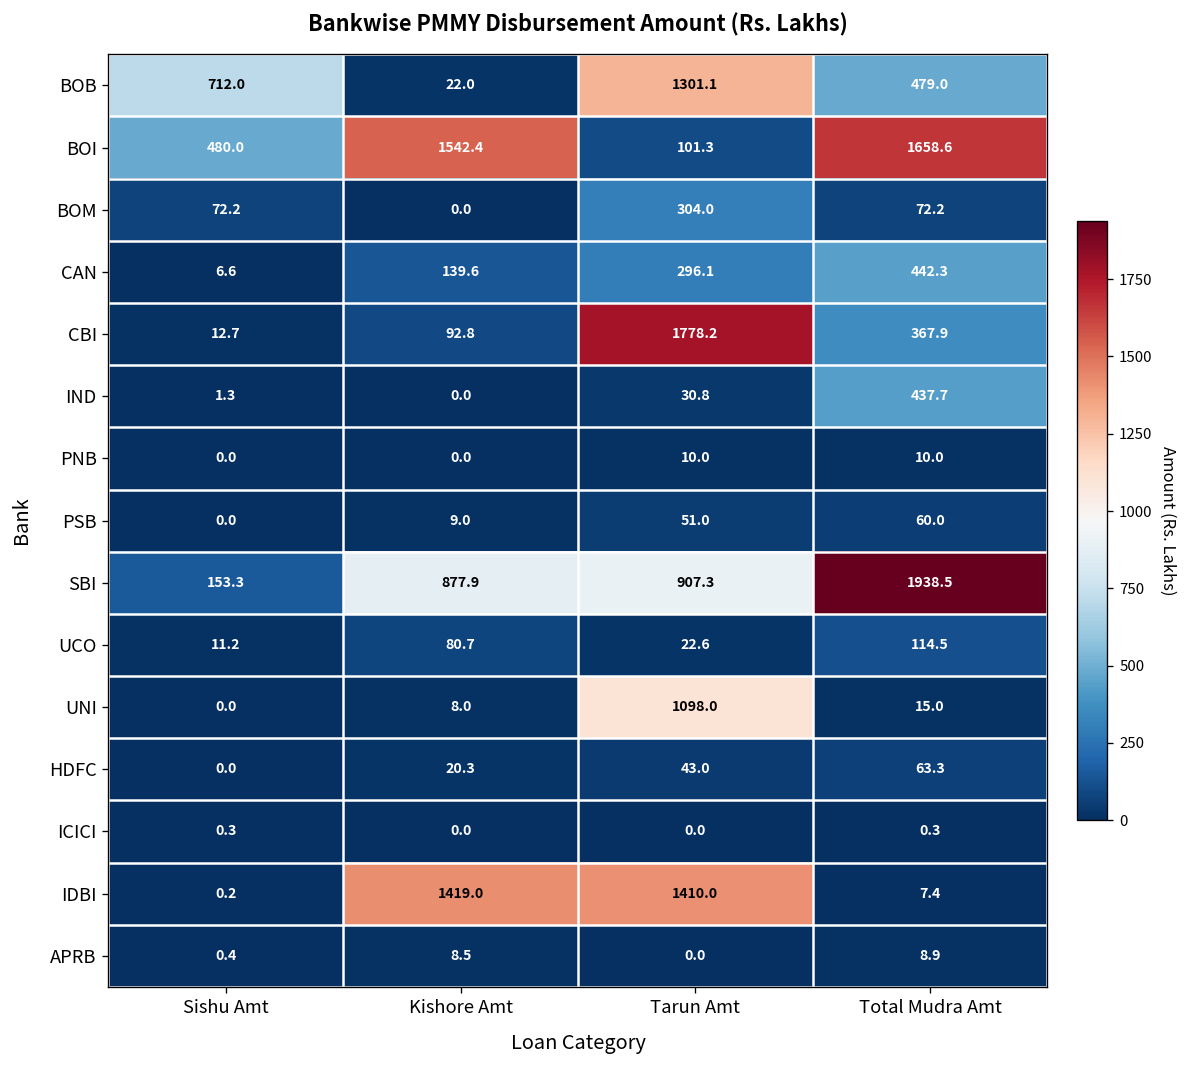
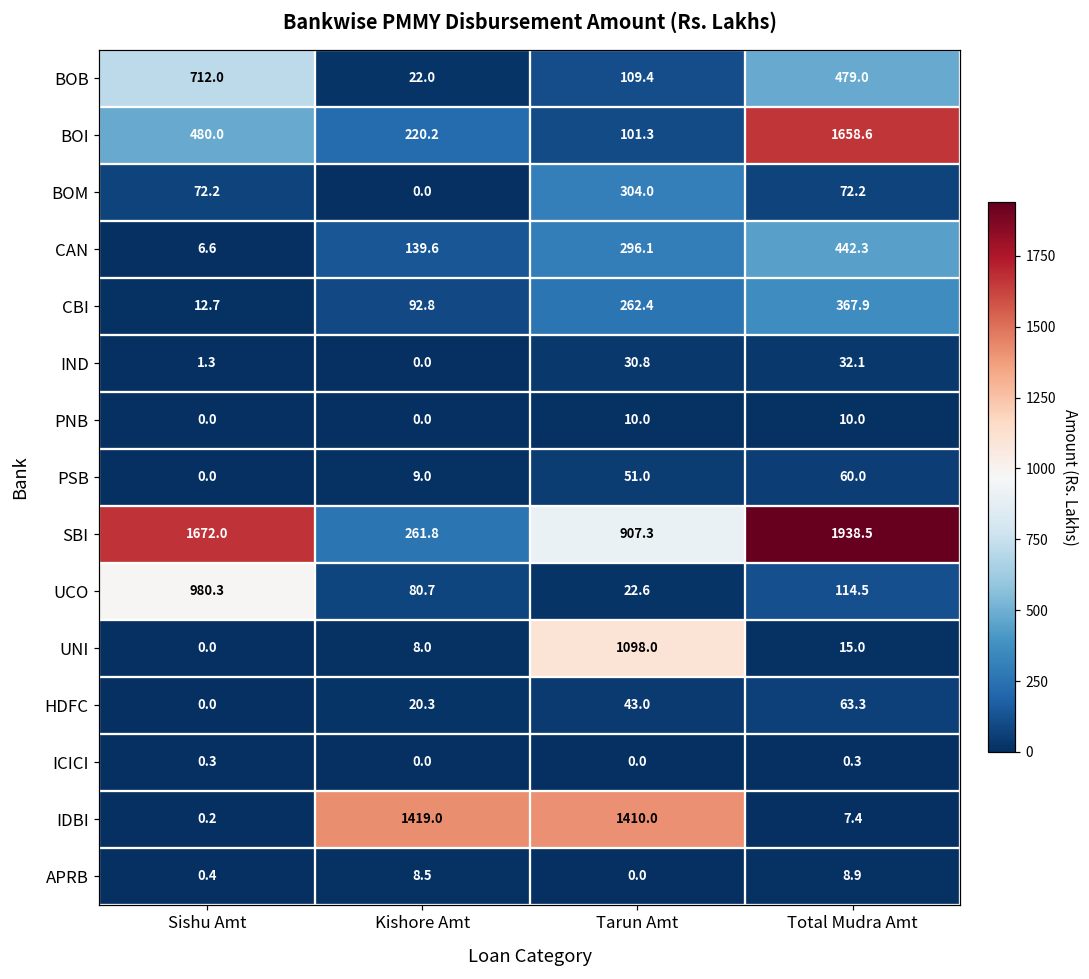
  {
    "BOB": {
      "Sishu Amt": 712.0,
      "Kishore Amt": 22.0,
-     "Tarun Amt": 1301.1,
+     "Tarun Amt": 109.4,
      "Total Mudra Amt": 479.0
    },
    "BOI": {
      "Sishu Amt": 480.0,
-     "Kishore Amt": 1542.4,
+     "Kishore Amt": 220.2,
      "Tarun Amt": 101.3,
      "Total Mudra Amt": 1658.6
    },
    "BOM": {
      "Sishu Amt": 72.2,
      "Kishore Amt": 0.0,
      "Tarun Amt": 304.0,
      "Total Mudra Amt": 72.2
    },
    "CAN": {
      "Sishu Amt": 6.6,
      "Kishore Amt": 139.6,
      "Tarun Amt": 296.1,
      "Total Mudra Amt": 442.3
    },
    "CBI": {
      "Sishu Amt": 12.7,
      "Kishore Amt": 92.8,
-     "Tarun Amt": 1778.2,
+     "Tarun Amt": 262.4,
      "Total Mudra Amt": 367.9
    },
    "IND": {
      "Sishu Amt": 1.3,
      "Kishore Amt": 0.0,
      "Tarun Amt": 30.8,
-     "Total Mudra Amt": 437.7
+     "Total Mudra Amt": 32.1
    },
    "PNB": {
      "Sishu Amt": 0.0,
      "Kishore Amt": 0.0,
      "Tarun Amt": 10.0,
      "Total Mudra Amt": 10.0
    },
    "PSB": {
      "Sishu Amt": 0.0,
      "Kishore Amt": 9.0,
      "Tarun Amt": 51.0,
      "Total Mudra Amt": 60.0
    },
    "SBI": {
-     "Sishu Amt": 153.3,
-     "Kishore Amt": 877.9,
+     "Sishu Amt": 1672.0,
+     "Kishore Amt": 261.8,
      "Tarun Amt": 907.3,
      "Total Mudra Amt": 1938.5
    },
    "UCO": {
-     "Sishu Amt": 11.2,
+     "Sishu Amt": 980.3,
      "Kishore Amt": 80.7,
      "Tarun Amt": 22.6,
      "Total Mudra Amt": 114.5
    },
    "UNI": {
      "Sishu Amt": 0.0,
      "Kishore Amt": 8.0,
      "Tarun Amt": 1098.0,
      "Total Mudra Amt": 15.0
    },
    "HDFC": {
      "Sishu Amt": 0.0,
      "Kishore Amt": 20.3,
      "Tarun Amt": 43.0,
      "Total Mudra Amt": 63.3
    },
    "ICICI": {
      "Sishu Amt": 0.3,
      "Kishore Amt": 0.0,
      "Tarun Amt": 0.0,
      "Total Mudra Amt": 0.3
    },
    "IDBI": {
      "Sishu Amt": 0.2,
      "Kishore Amt": 1419.0,
      "Tarun Amt": 1410.0,
      "Total Mudra Amt": 7.4
    },
    "APRB": {
      "Sishu Amt": 0.4,
      "Kishore Amt": 8.5,
      "Tarun Amt": 0.0,
      "Total Mudra Amt": 8.9
    }
  }
